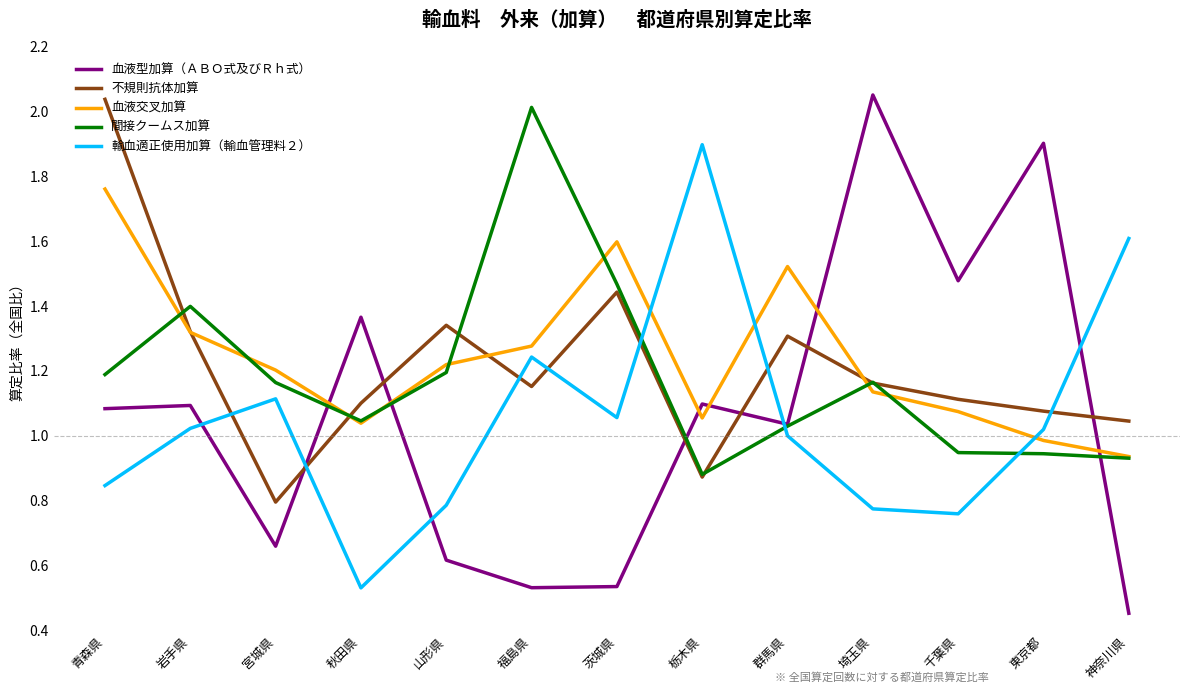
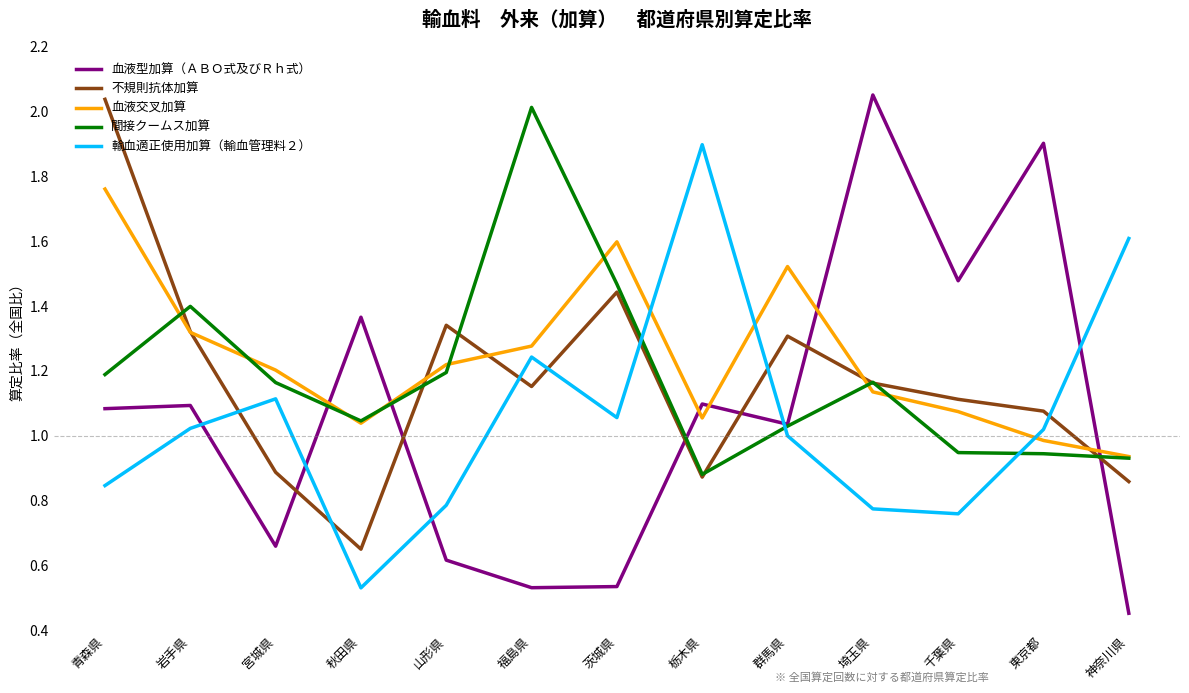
  {
    "血液型加算（ＡＢＯ式及びＲｈ式）": {
      "青森県": 1.08,
      "岩手県": 1.09,
      "宮城県": 0.66,
      "秋田県": 1.37,
      "山形県": 0.62,
      "福島県": 0.53,
      "茨城県": 0.54,
      "栃木県": 1.10,
      "埼玉県": 2.05,
      "千葉県": 1.48,
      "東京都": 1.90,
      "神奈川県": 0.45
    },
    "不規則抗体加算": {
      "青森県": 2.04,
-     "宮城県": 0.80,
-     "秋田県": 1.10,
+     "宮城県": 0.89,
+     "秋田県": 0.65,
      "山形県": 1.34,
      "福島県": 1.15,
      "茨城県": 1.44,
      "栃木県": 0.87,
      "群馬県": 1.31,
      "千葉県": 1.11,
      "東京都": 1.08,
-     "神奈川県": 1.05
+     "神奈川県": 0.86
    },
    "血液交叉加算": {
      "青森県": 1.76,
      "宮城県": 1.20,
      "山形県": 1.22,
      "福島県": 1.28,
      "茨城県": 1.60,
      "栃木県": 1.06,
      "群馬県": 1.52,
      "埼玉県": 1.14,
      "千葉県": 1.07,
      "東京都": 0.99
    },
    "間接クームス加算": {
      "青森県": 1.19,
      "岩手県": 1.40,
      "宮城県": 1.16,
      "山形県": 1.20,
      "福島県": 2.01,
      "茨城県": 1.47,
      "栃木県": 0.88,
      "千葉県": 0.95,
      "東京都": 0.94
    },
    "輸血適正使用加算（輸血管理料２）": {
      "青森県": 0.85,
      "岩手県": 1.02,
      "宮城県": 1.11,
      "秋田県": 0.53,
      "山形県": 0.79,
      "福島県": 1.24,
      "茨城県": 1.06,
      "栃木県": 1.90,
      "群馬県": 1.00,
      "埼玉県": 0.77,
      "千葉県": 0.76,
      "東京都": 1.02,
      "神奈川県": 1.61
    }
  }
